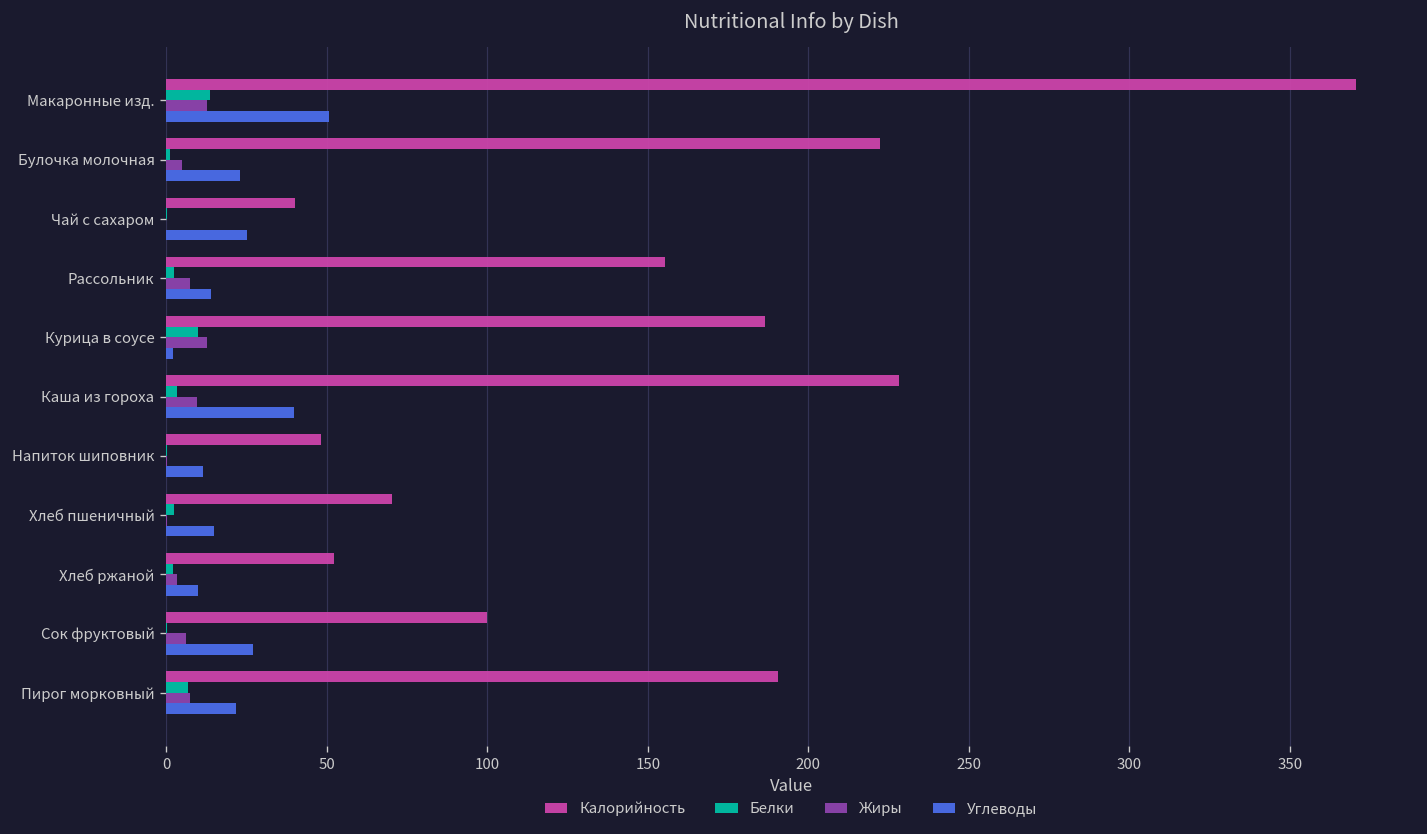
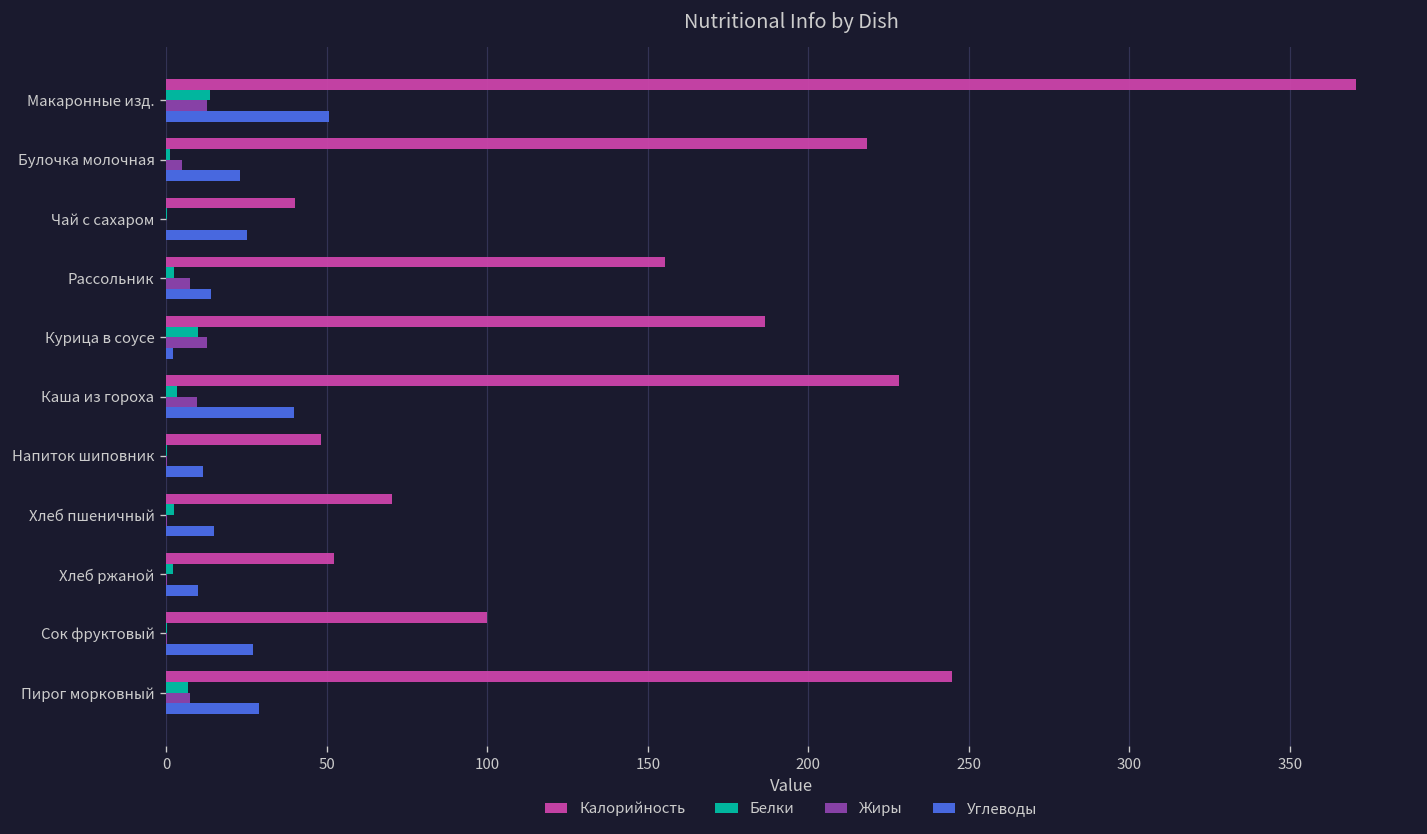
  {
    "Калорийность": {
      "Макаронные изд.": 371,
-     "Булочка молочная": 222,
+     "Булочка молочная": 218,
      "Чай с сахаром": 40,
      "Рассольник": 155,
      "Курица в соусе": 187,
      "Каша из гороха": 228,
      "Напиток шиповник": 48,
      "Хлеб пшеничный": 71,
      "Хлеб ржаной": 52,
      "Сок фруктовый": 100,
-     "Пирог морковный": 190
+     "Пирог морковный": 245
    },
    "Белки": {
      "Макаронные изд.": 14,
      "Булочка молочная": 1,
      "Рассольник": 2,
      "Курица в соусе": 10,
      "Каша из гороха": 4,
      "Хлеб пшеничный": 2,
      "Хлеб ржаной": 2,
      "Пирог морковный": 7
    },
    "Жиры": {
      "Макаронные изд.": 13,
      "Булочка молочная": 5,
      "Чай с сахаром": 0,
      "Рассольник": 7,
      "Курица в соусе": 13,
      "Каша из гороха": 10,
-     "Хлеб ржаной": 3,
-     "Сок фруктовый": 6,
+     "Хлеб ржаной": 0,
+     "Сок фруктовый": 0,
      "Пирог морковный": 7
    },
    "Углеводы": {
      "Макаронные изд.": 51,
      "Булочка молочная": 23,
      "Чай с сахаром": 25,
      "Рассольник": 14,
      "Курица в соусе": 2,
      "Каша из гороха": 40,
      "Напиток шиповник": 11,
      "Хлеб пшеничный": 15,
      "Хлеб ржаной": 10,
      "Сок фруктовый": 27,
-     "Пирог морковный": 22
+     "Пирог морковный": 29
    }
  }
